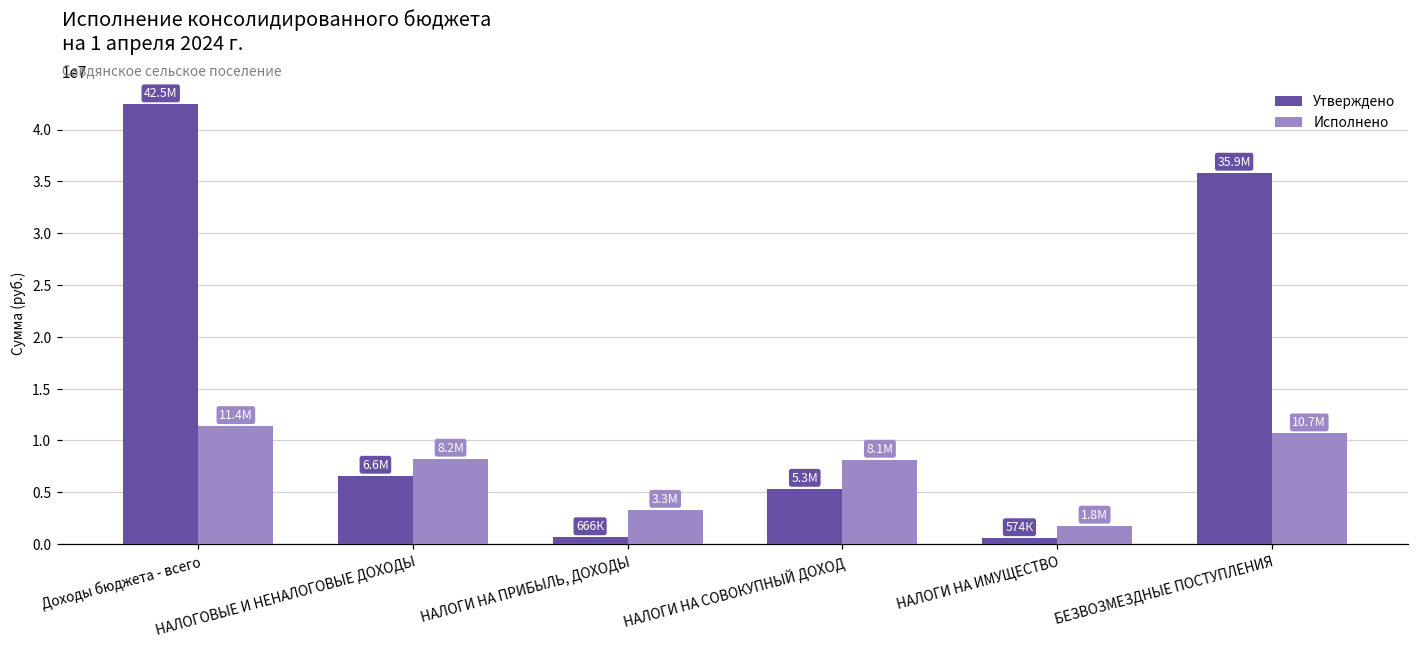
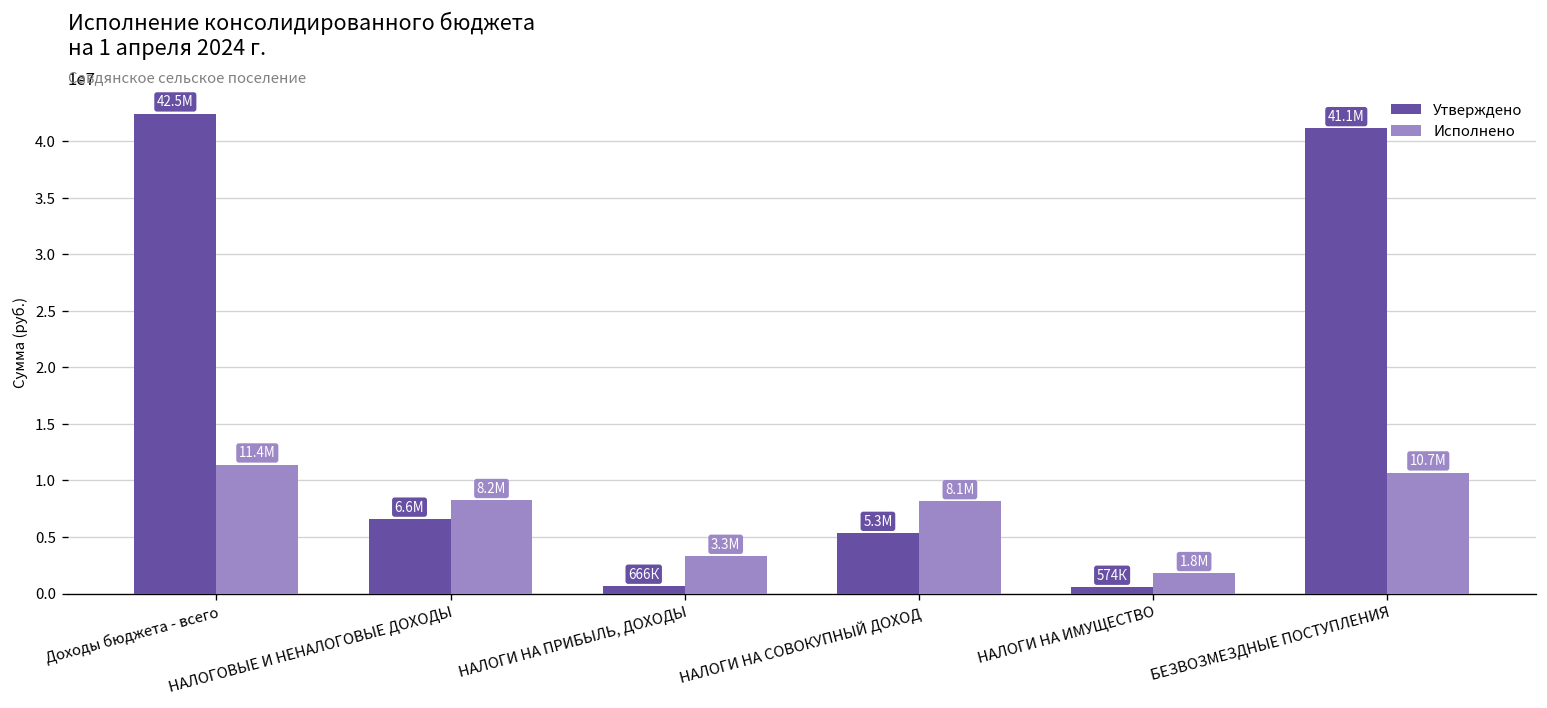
  {
    "Утверждено": {
-     "БЕЗВОЗМЕЗДНЫЕ ПОСТУПЛЕНИЯ": "35.9М"
+     "БЕЗВОЗМЕЗДНЫЕ ПОСТУПЛЕНИЯ": "41.1М"
    }
  }
